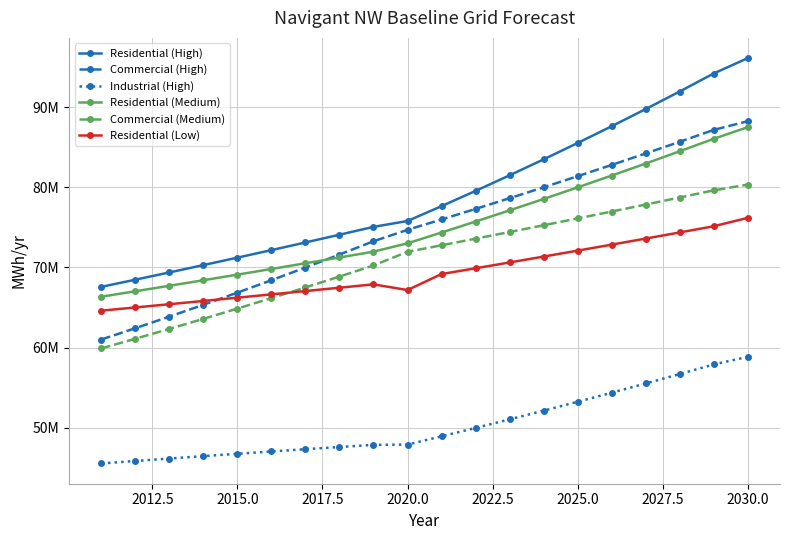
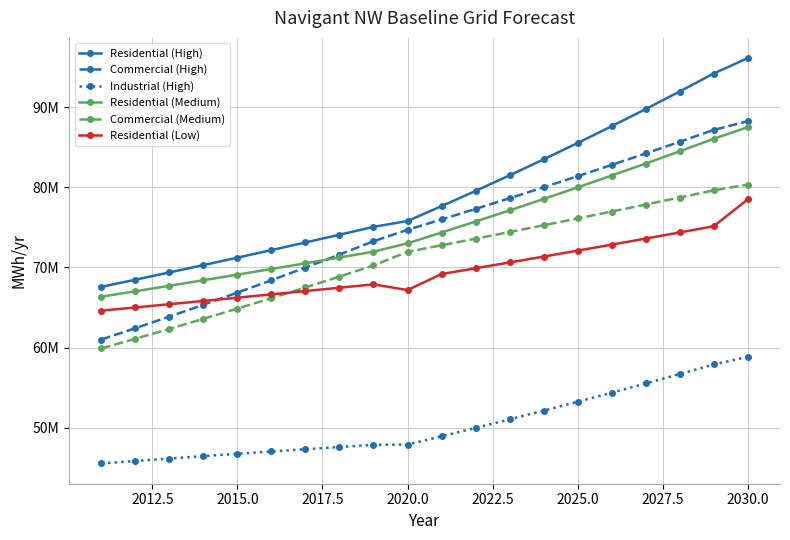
  {
    "Residential (Low)": {
      "2015.0": 66000000,
      "2020.0": 67000000,
      "2025.0": 72000000,
-     "2030.0": 76000000
+     "2030.0": 78000000
    }
  }
